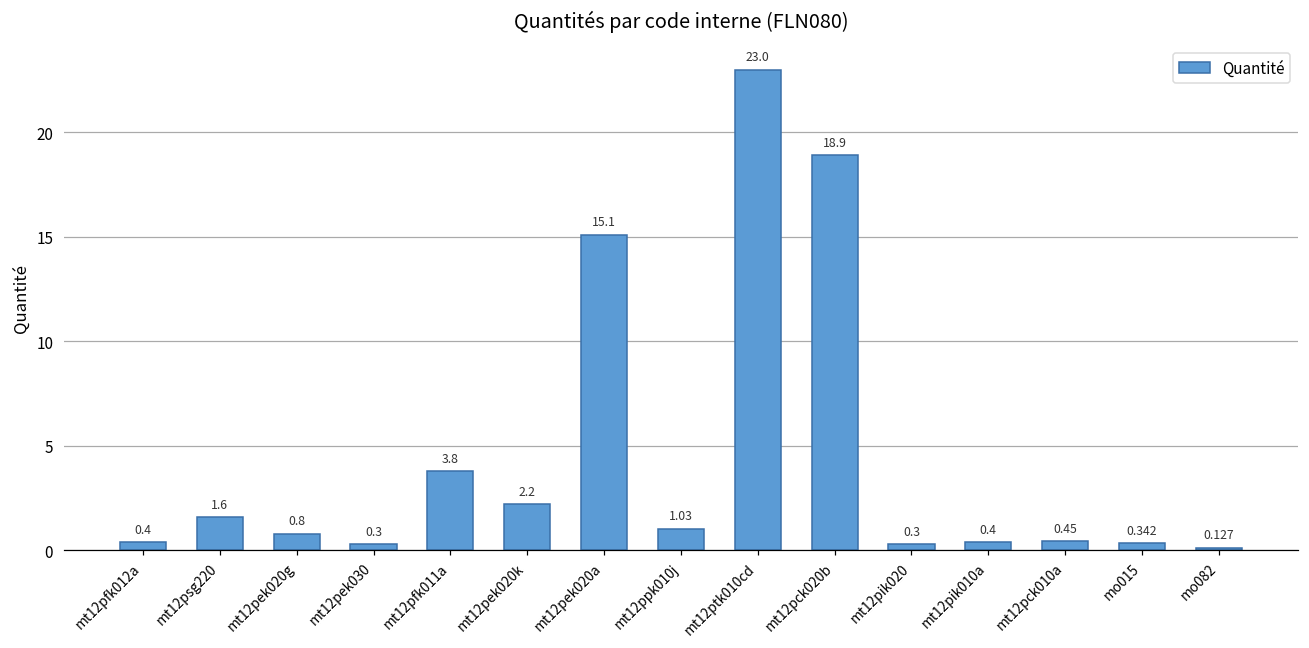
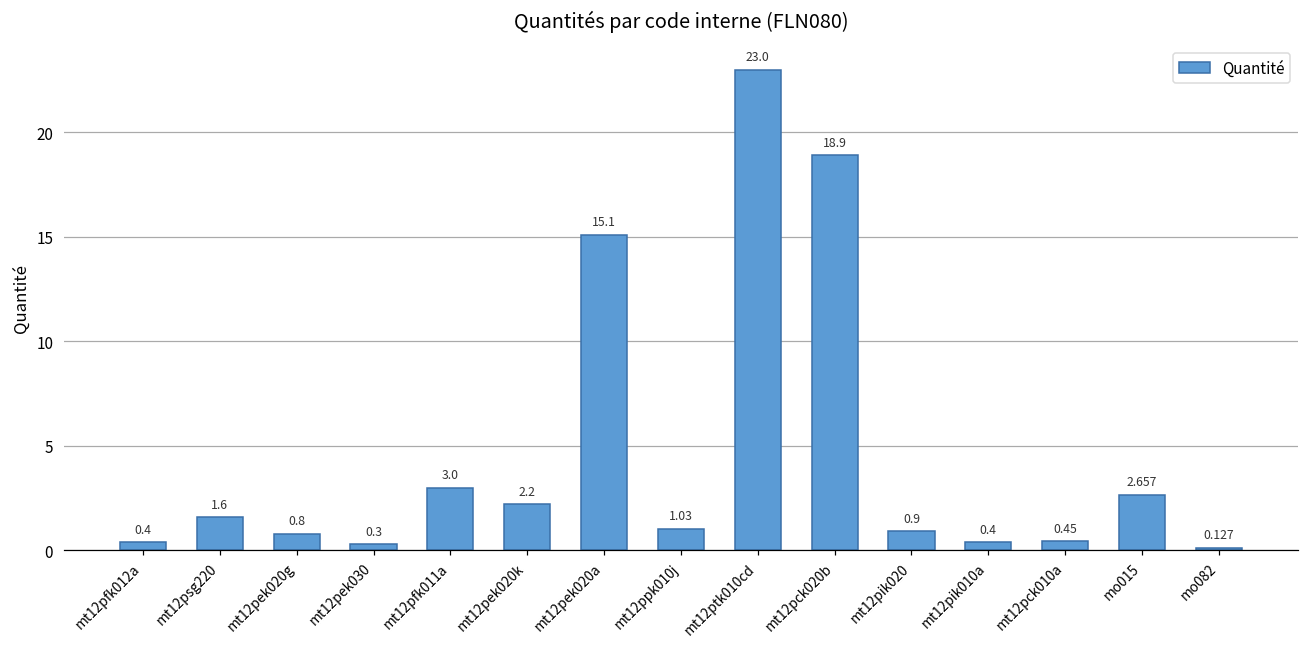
  {
    "mt12pfk012a": 0.4,
    "mt12psg220": 1.6,
    "mt12pek020g": 0.8,
    "mt12pek030": 0.3,
-   "mt12pfk011a": 3.8,
+   "mt12pfk011a": 3.0,
    "mt12pek020k": 2.2,
    "mt12pek020a": 15.1,
    "mt12ppk010j": 1.03,
    "mt12ptk010cd": 23.0,
    "mt12pck020b": 18.9,
-   "mt12pik020": 0.3,
+   "mt12pik020": 0.9,
    "mt12pik010a": 0.4,
    "mt12pck010a": 0.45,
-   "mo015": 0.342,
+   "mo015": 2.657,
    "mo082": 0.127
  }
